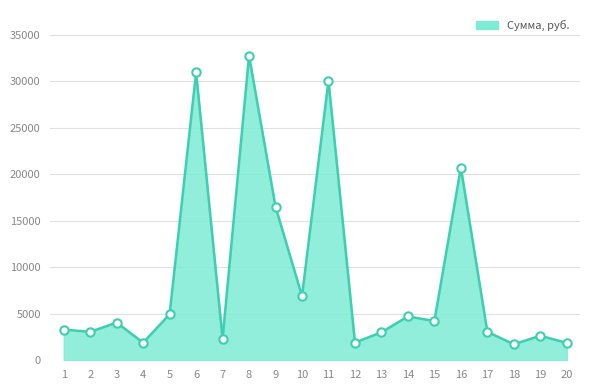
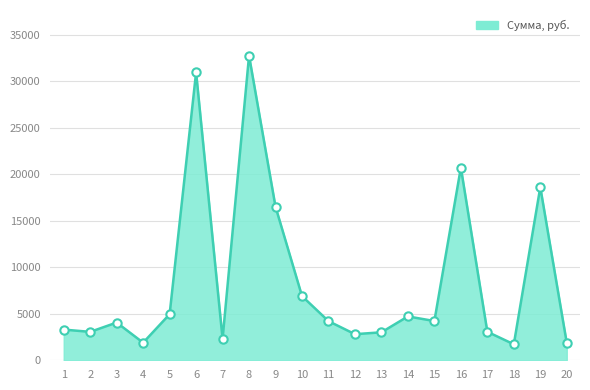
  {
    "1": 3000,
    "2": 3000,
    "3": 4000,
    "4": 2000,
    "5": 5000,
    "6": 31000,
    "7": 2000,
    "8": 33000,
    "9": 17000,
    "10": 7000,
-   "11": 30000,
-   "12": 2000,
+   "11": 4000,
+   "12": 3000,
    "13": 3000,
    "14": 5000,
    "15": 4000,
    "16": 21000,
    "17": 3000,
    "18": 2000,
-   "19": 3000,
+   "19": 19000,
    "20": 2000
  }
